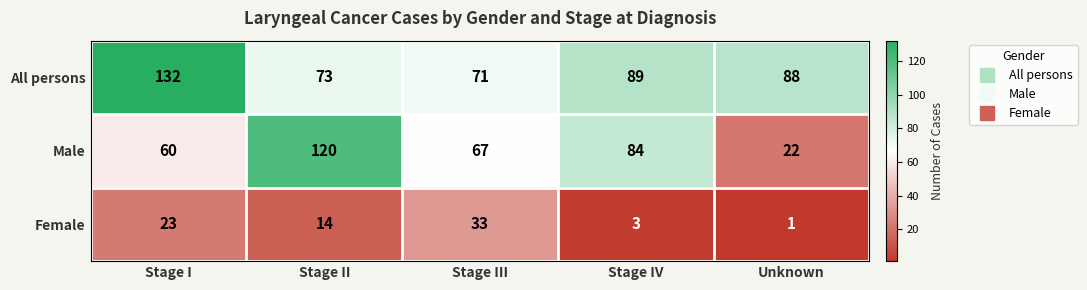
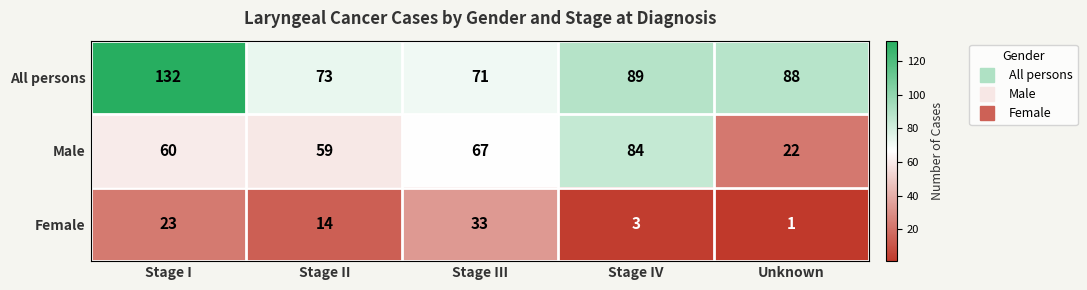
  {
    "All persons": {
      "Stage I": 132,
      "Stage II": 73,
      "Stage III": 71,
      "Stage IV": 89,
      "Unknown": 88
    },
    "Male": {
      "Stage I": 60,
-     "Stage II": 120,
+     "Stage II": 59,
      "Stage III": 67,
      "Stage IV": 84,
      "Unknown": 22
    },
    "Female": {
      "Stage I": 23,
      "Stage II": 14,
      "Stage III": 33,
      "Stage IV": 3,
      "Unknown": 1
    }
  }
